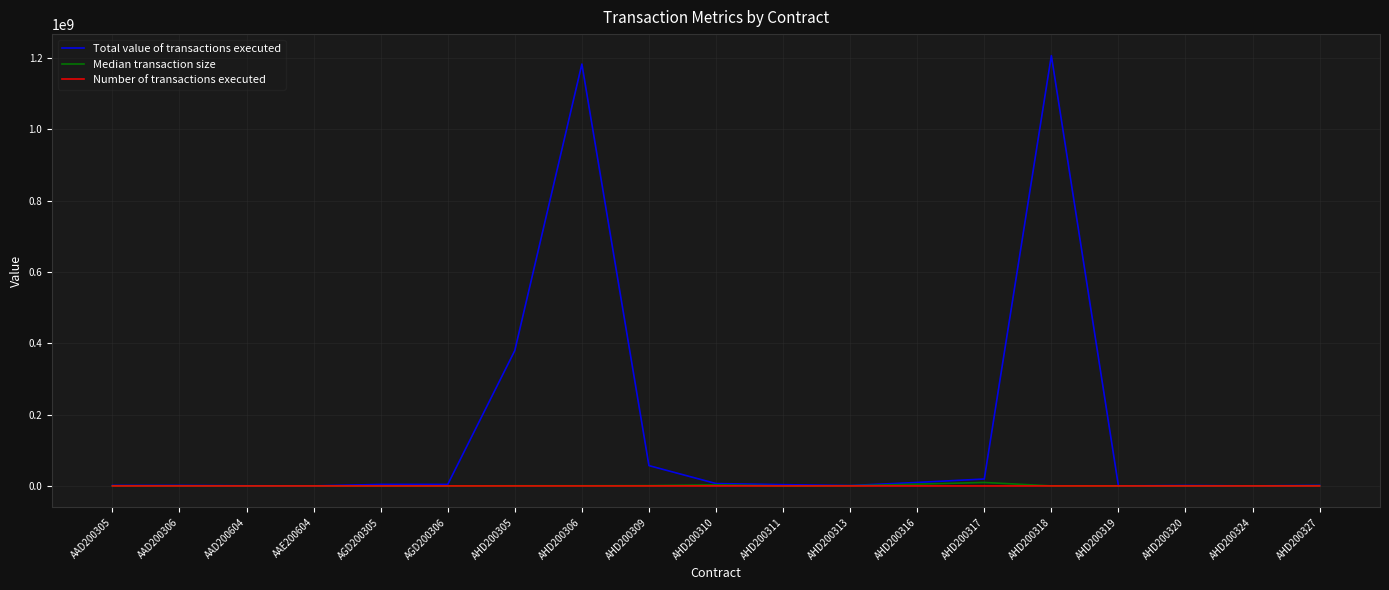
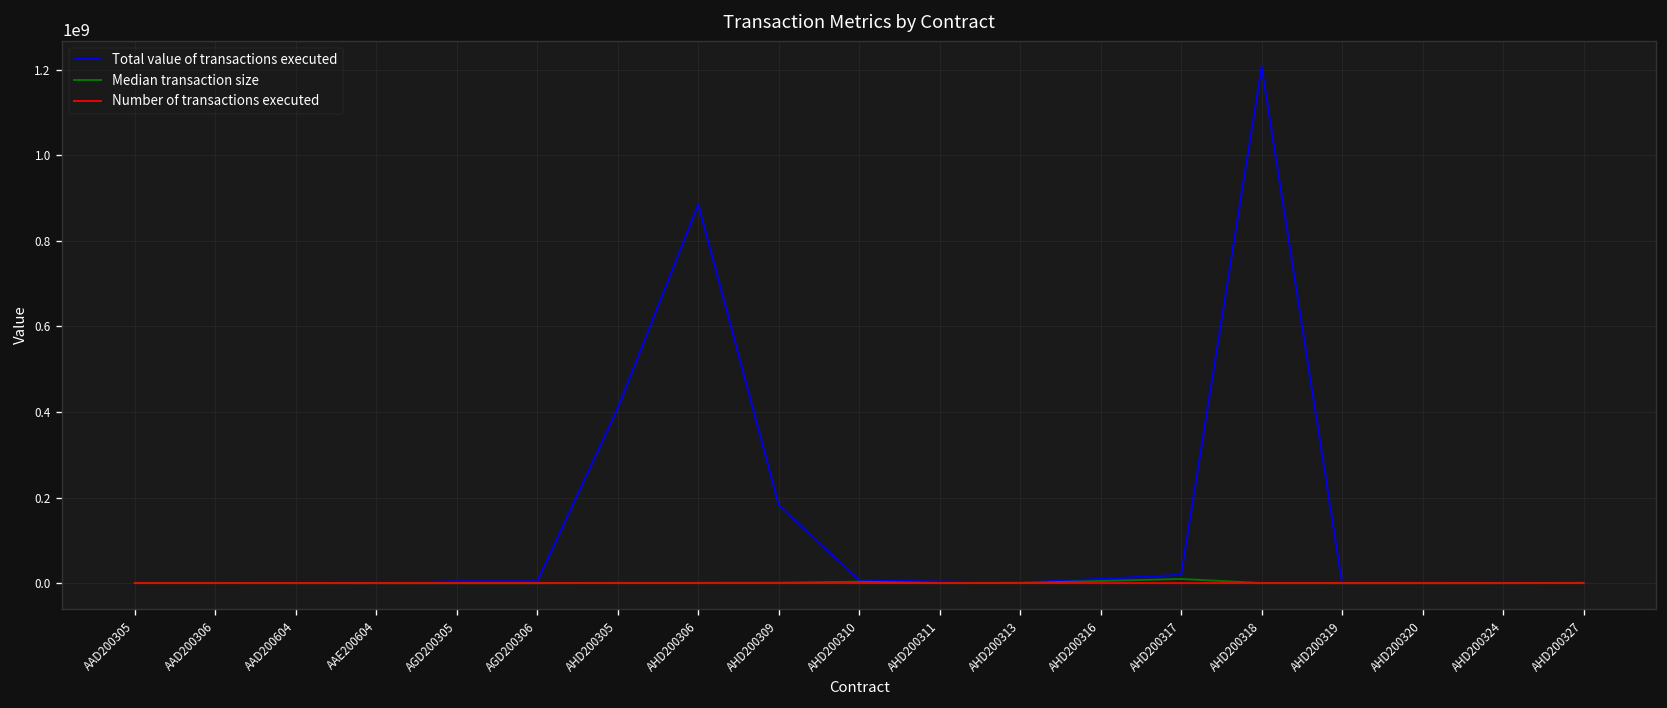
  {
    "Total value of transactions executed": {
-     "AHD200305": 380000000,
-     "AHD200306": 1180000000,
-     "AHD200309": 60000000,
+     "AHD200305": 410000000,
+     "AHD200306": 890000000,
+     "AHD200309": 180000000,
      "AHD200317": 20000000,
      "AHD200318": 1210000000
    },
    "Median transaction size": {
      "AHD200317": 10000000
    },
    "Number of transactions executed": {
      "AHD200317": 0
    }
  }
